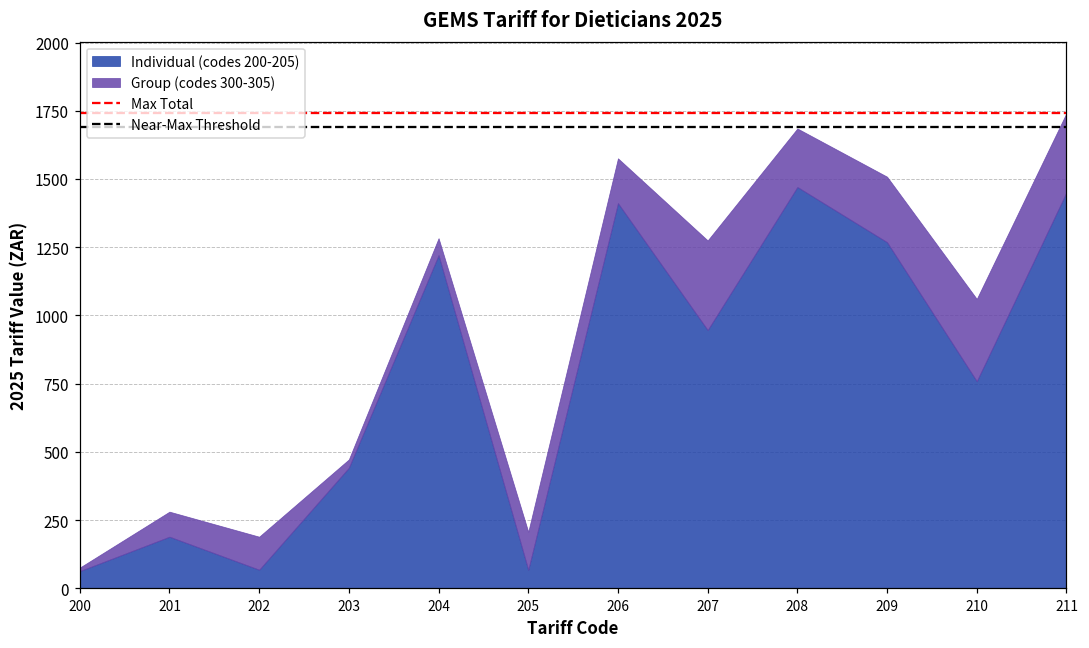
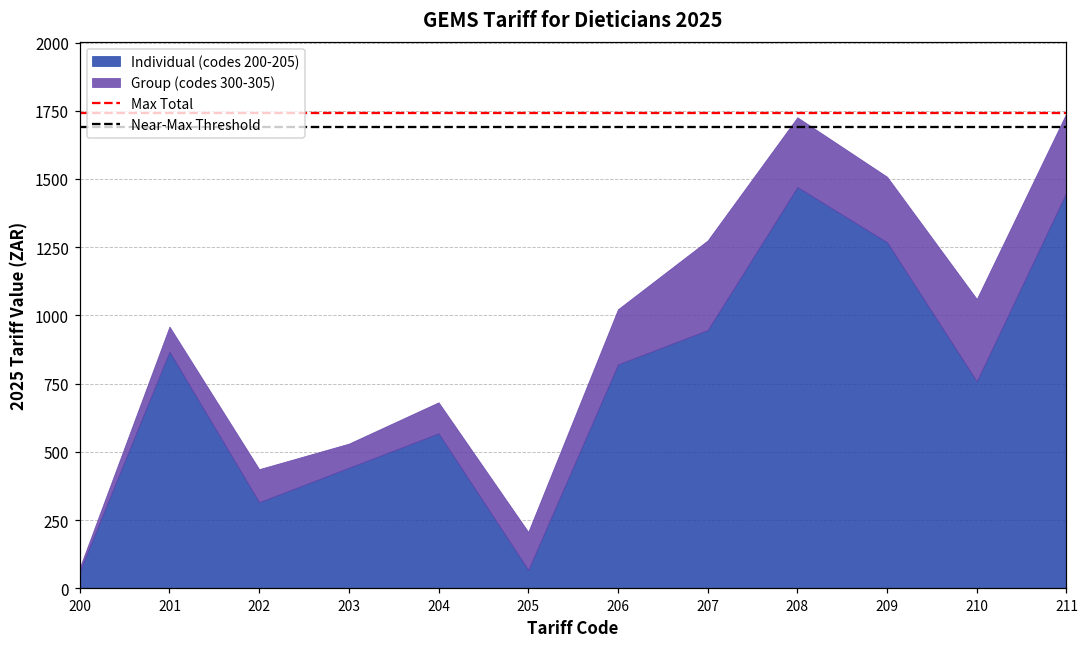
  {
    "Individual (codes 200-205)": {
      "200": 60,
-     "201": 190,
-     "202": 70,
+     "201": 870,
+     "202": 320,
      "203": 440,
-     "204": 1220,
+     "204": 570,
      "205": 70,
-     "206": 1410,
+     "206": 820,
      "207": 950,
      "208": 1470,
      "209": 1270,
      "210": 760,
      "211": 1450
    },
    "Group (codes 300-305)": {
      "200": 10,
      "201": 90,
      "202": 120,
-     "203": 30,
-     "204": 60,
+     "203": 90,
+     "204": 110,
      "205": 140,
-     "206": 160,
+     "206": 200,
      "207": 330,
-     "208": 210,
+     "208": 260,
      "209": 240,
      "210": 300,
      "211": 290
    }
  }
